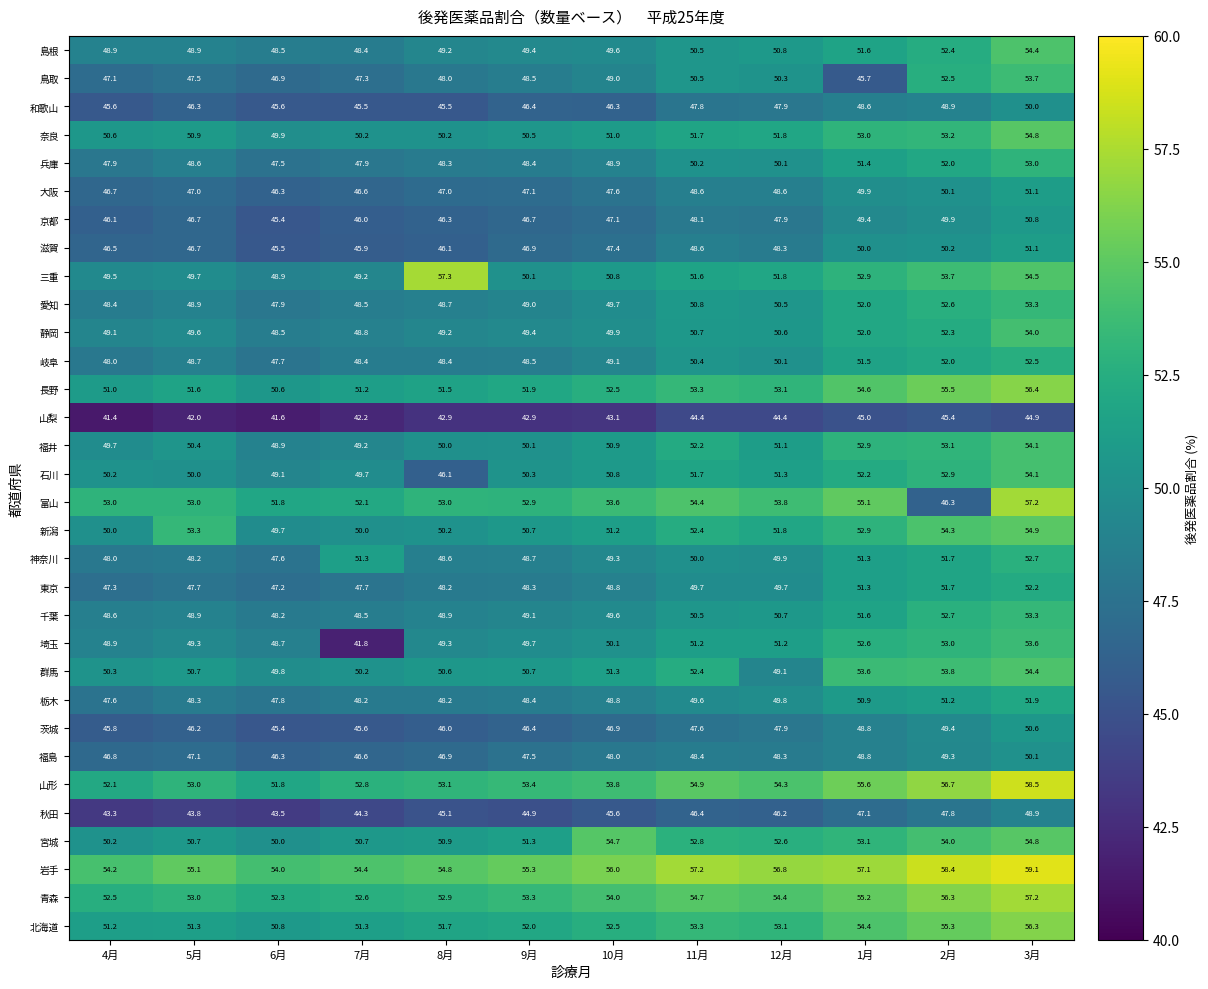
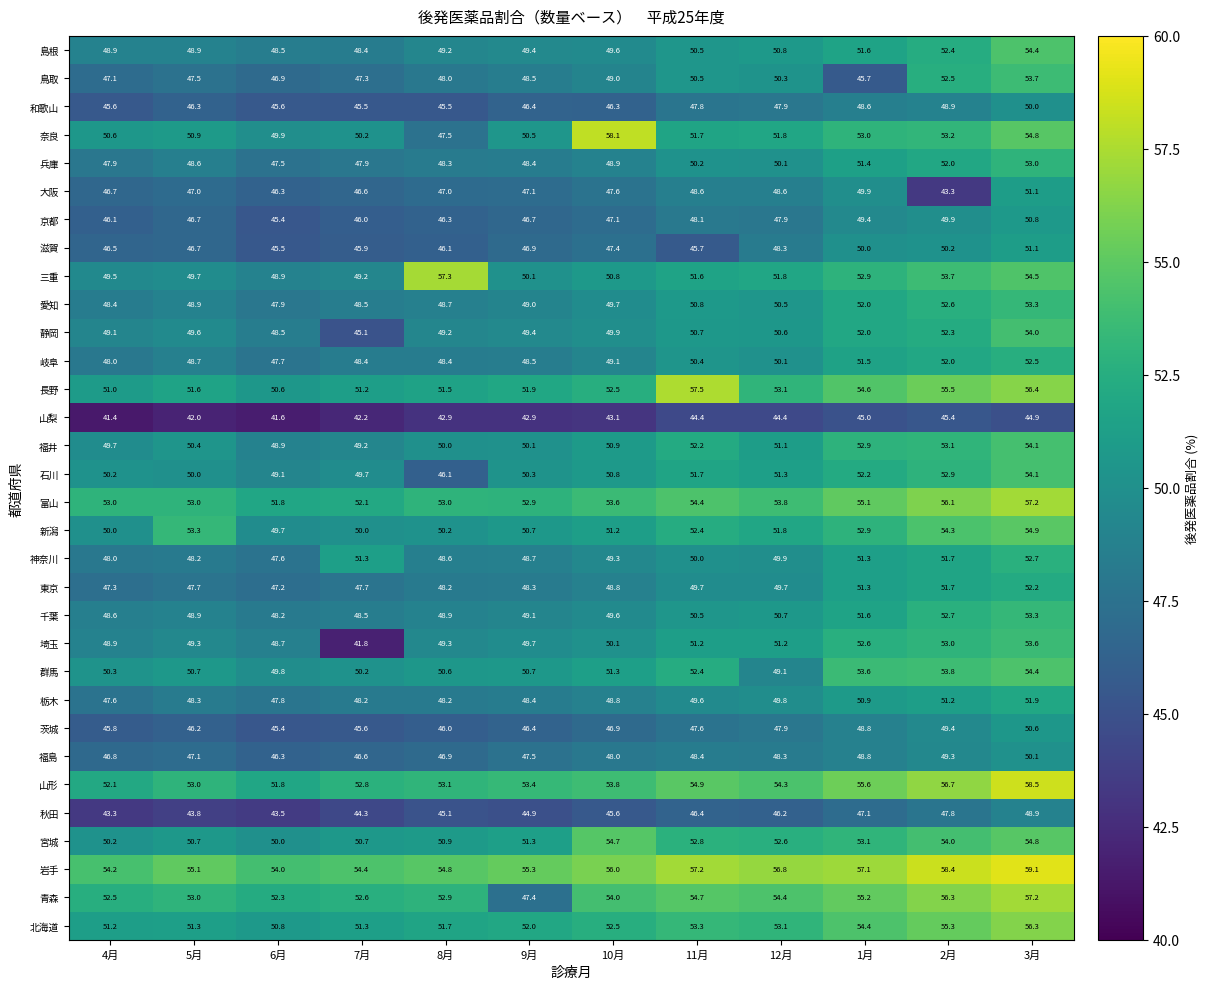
  {
    "奈良": {
      "4月": 50.6,
      "5月": 50.9,
      "6月": 49.9,
      "7月": 50.2,
-     "8月": 50.2,
+     "8月": 47.5,
      "9月": 50.5,
-     "10月": 51.0,
+     "10月": 58.1,
      "11月": 51.7,
      "12月": 51.8,
      "1月": 53.0,
      "2月": 53.2,
      "3月": 54.8
    },
    "大阪": {
      "4月": 46.7,
      "5月": 47.0,
      "6月": 46.3,
      "7月": 46.6,
      "8月": 47.0,
      "9月": 47.1,
      "10月": 47.6,
      "11月": 48.6,
      "12月": 48.6,
      "1月": 49.9,
-     "2月": 50.1,
+     "2月": 43.3,
      "3月": 51.1
    },
    "滋賀": {
      "4月": 46.5,
      "5月": 46.7,
      "6月": 45.5,
      "7月": 45.9,
      "8月": 46.1,
      "9月": 46.9,
      "10月": 47.4,
-     "11月": 48.6,
+     "11月": 45.7,
      "12月": 48.3,
      "1月": 50.0,
      "2月": 50.2,
      "3月": 51.1
    },
    "静岡": {
      "4月": 49.1,
      "5月": 49.6,
      "6月": 48.5,
-     "7月": 48.8,
+     "7月": 45.1,
      "8月": 49.2,
      "9月": 49.4,
      "10月": 49.9,
      "11月": 50.7,
      "12月": 50.6,
      "1月": 52.0,
      "2月": 52.3,
      "3月": 54.0
    },
    "長野": {
      "4月": 51.0,
      "5月": 51.6,
      "6月": 50.6,
      "7月": 51.2,
      "8月": 51.5,
      "9月": 51.9,
      "10月": 52.5,
-     "11月": 53.3,
+     "11月": 57.5,
      "12月": 53.1,
      "1月": 54.6,
      "2月": 55.5,
      "3月": 56.4
    },
    "富山": {
      "4月": 53.0,
      "5月": 53.0,
      "6月": 51.8,
      "7月": 52.1,
      "8月": 53.0,
      "9月": 52.9,
      "10月": 53.6,
      "11月": 54.4,
      "12月": 53.8,
      "1月": 55.1,
-     "2月": 46.3,
+     "2月": 56.1,
      "3月": 57.2
    },
    "青森": {
      "4月": 52.5,
      "5月": 53.0,
      "6月": 52.3,
      "7月": 52.6,
      "8月": 52.9,
-     "9月": 53.3,
+     "9月": 47.4,
      "10月": 54.0,
      "11月": 54.7,
      "12月": 54.4,
      "1月": 55.2,
      "2月": 56.3,
      "3月": 57.2
    }
  }
